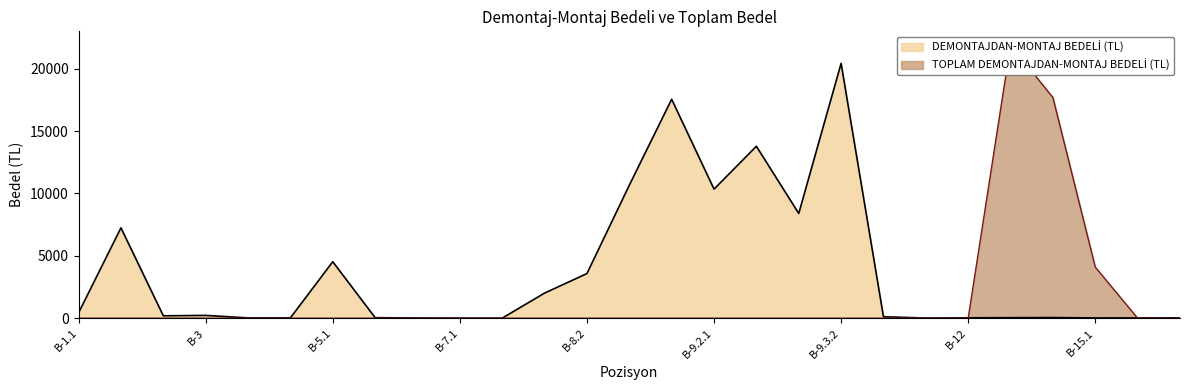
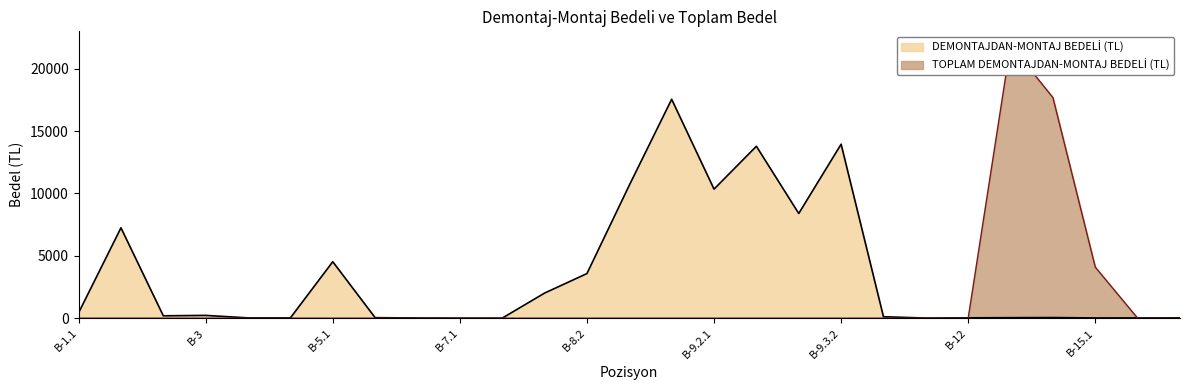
  {
    "DEMONTAJDAN-MONTAJ BEDELİ (TL)": {
      "B-1.1": 400,
      "B-3": 200,
      "B-5.1": 4500,
      "B-8.2": 3600,
      "B-9.2.1": 10300,
-     "B-9.3.2": 20400,
+     "B-9.3.2": 14000,
      "B-15.1": 0
    },
    "TOPLAM DEMONTAJDAN-MONTAJ BEDELİ (TL)": {
      "B-1.1": 0,
      "B-3": 0,
      "B-5.1": 0,
      "B-8.2": 0,
      "B-9.2.1": 0,
      "B-9.3.2": 0,
      "B-15.1": 4100
    }
  }
